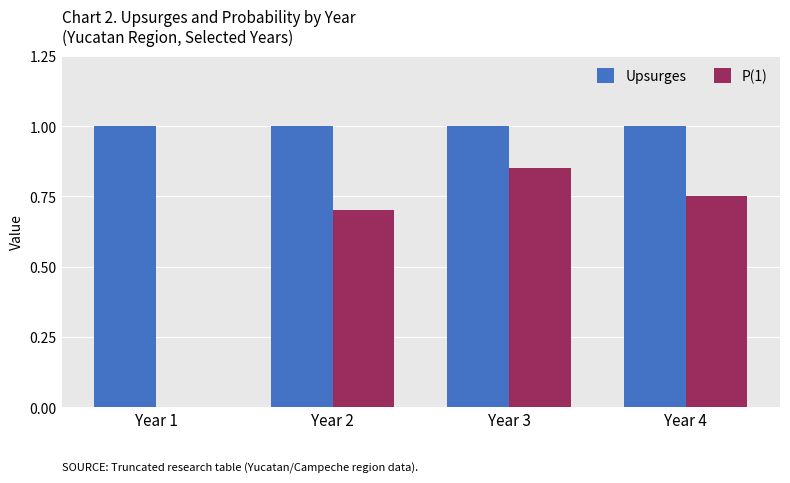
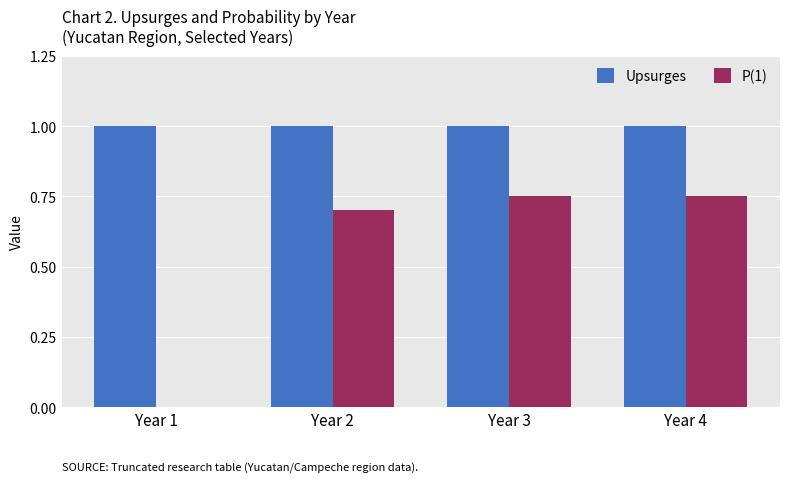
  {
    "Upsurges": {
      "Year 1": 1.00,
      "Year 2": 1.00,
      "Year 3": 1.00,
      "Year 4": 1.00
    },
    "P(1)": {
      "Year 1": 0.00,
      "Year 2": 0.70,
-     "Year 3": 0.85,
+     "Year 3": 0.75,
      "Year 4": 0.75
    }
  }
